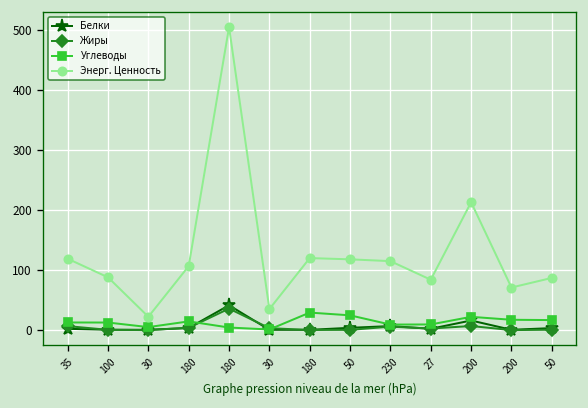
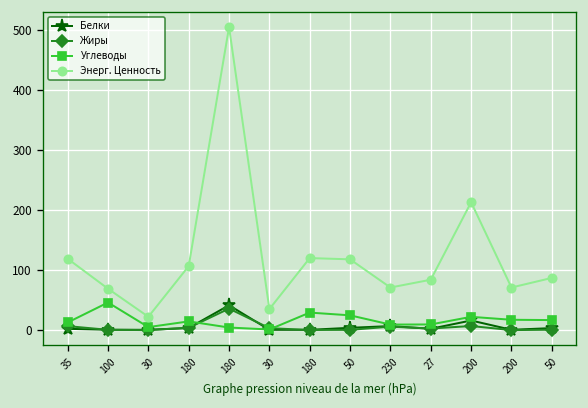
  {
    "Углеводы": {
      "35": 10,
-     "100": 10,
+     "100": 50,
      "27": 10
    },
    "Энерг. Ценность": {
      "35": 120,
-     "100": 90,
-     "230": 120,
+     "100": 70,
+     "230": 70,
      "27": 80
    }
  }
